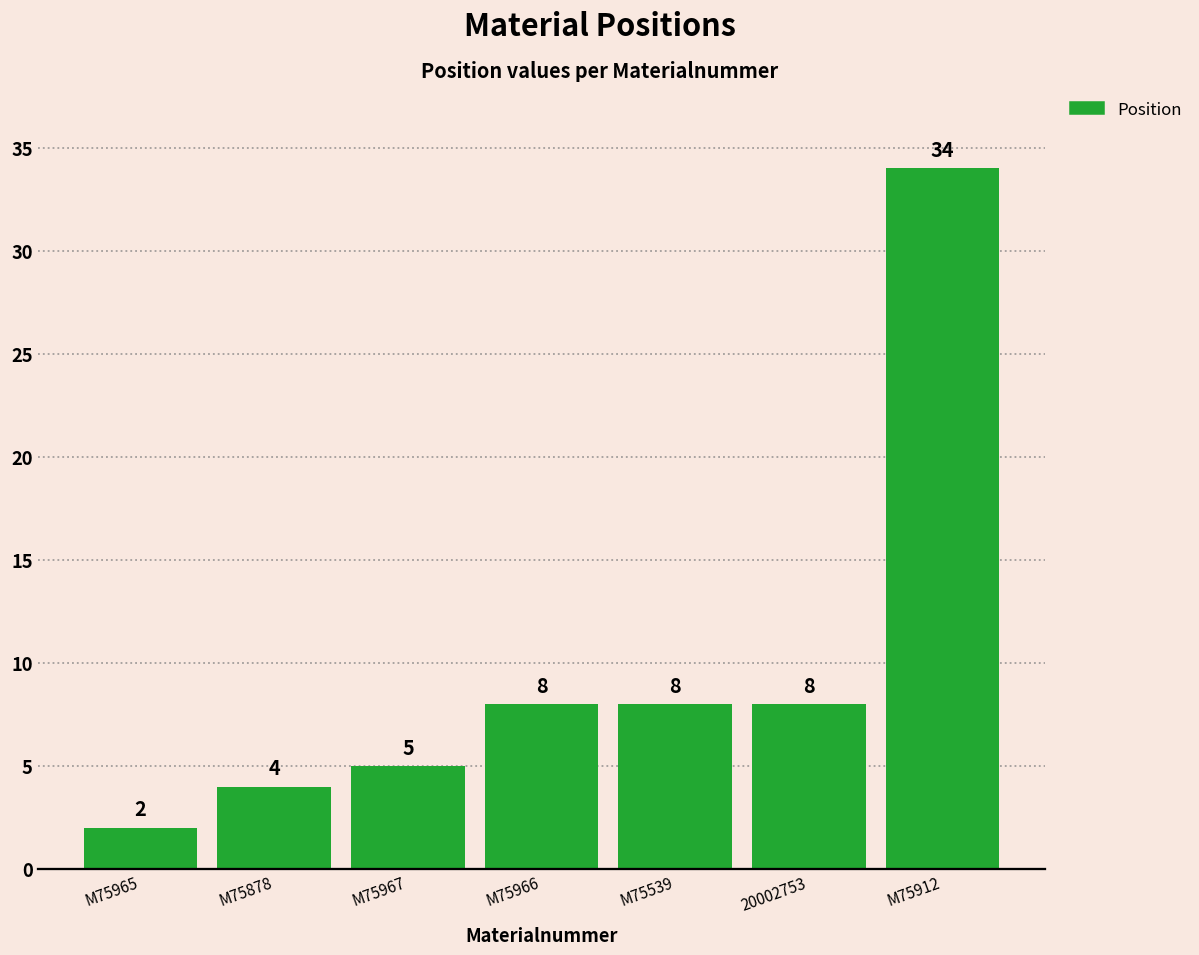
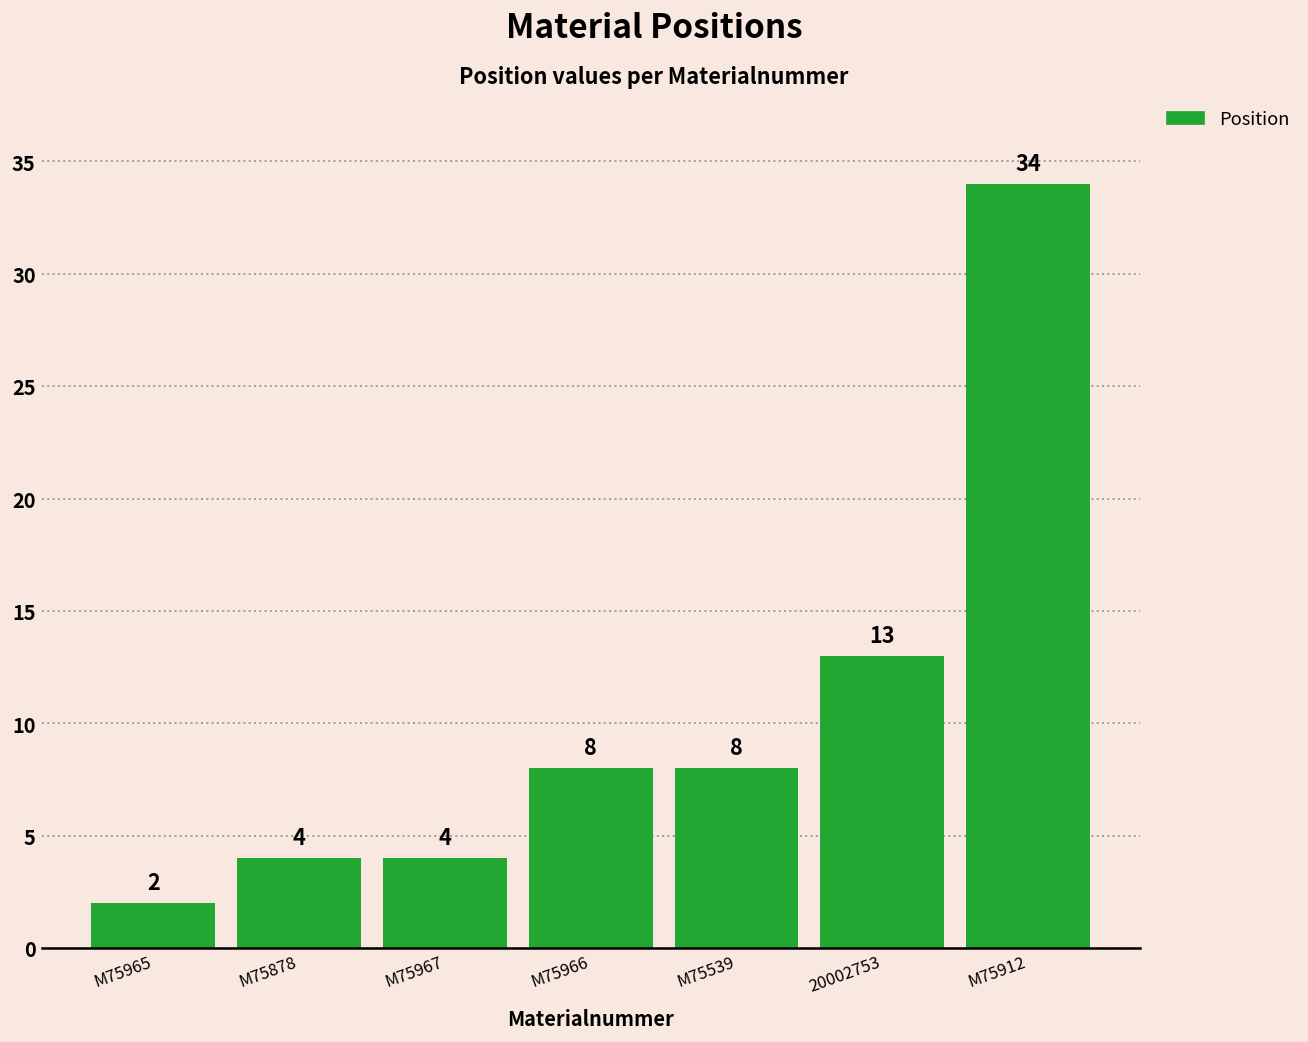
  {
    "M75965": 2,
    "M75878": 4,
-   "M75967": 5,
+   "M75967": 4,
    "M75966": 8,
    "M75539": 8,
-   "20002753": 8,
+   "20002753": 13,
    "M75912": 34
  }
